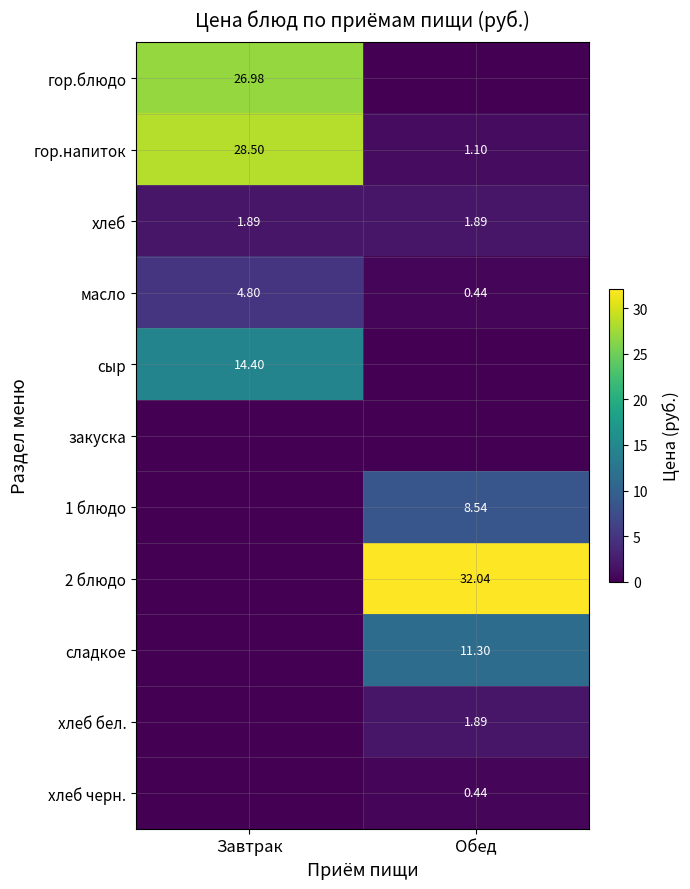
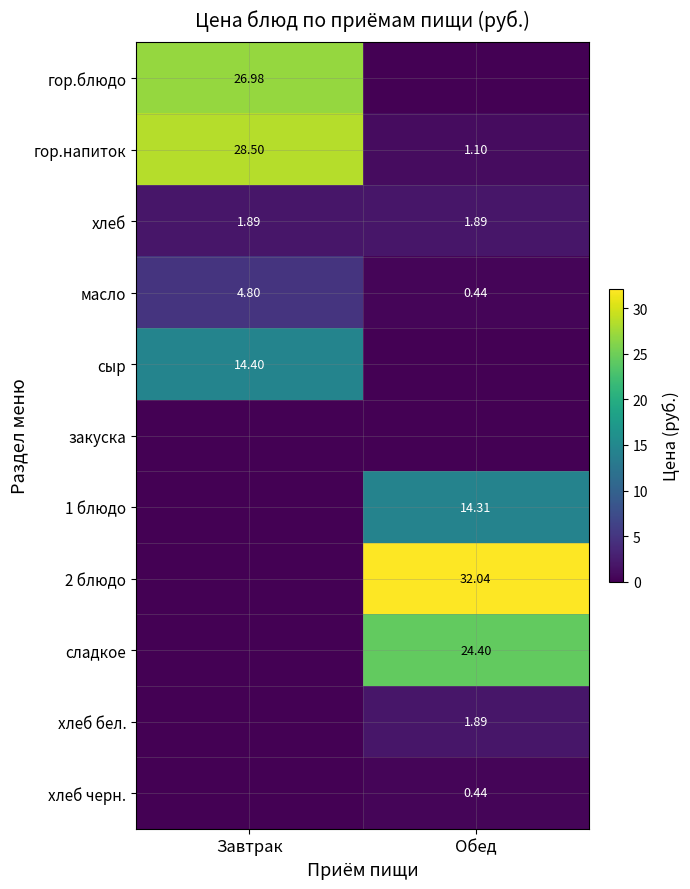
  {
    "гор.блюдо": {
      "Завтрак": 26.98
    },
    "гор.напиток": {
      "Завтрак": 28.50,
      "Обед": 1.10
    },
    "хлеб": {
      "Завтрак": 1.89,
      "Обед": 1.89
    },
    "масло": {
      "Завтрак": 4.80,
      "Обед": 0.44
    },
    "сыр": {
      "Завтрак": 14.40
    },
    "1 блюдо": {
-     "Обед": 8.54
+     "Обед": 14.31
    },
    "2 блюдо": {
      "Обед": 32.04
    },
    "сладкое": {
-     "Обед": 11.30
+     "Обед": 24.40
    },
    "хлеб бел.": {
      "Обед": 1.89
    },
    "хлеб черн.": {
      "Обед": 0.44
    }
  }
